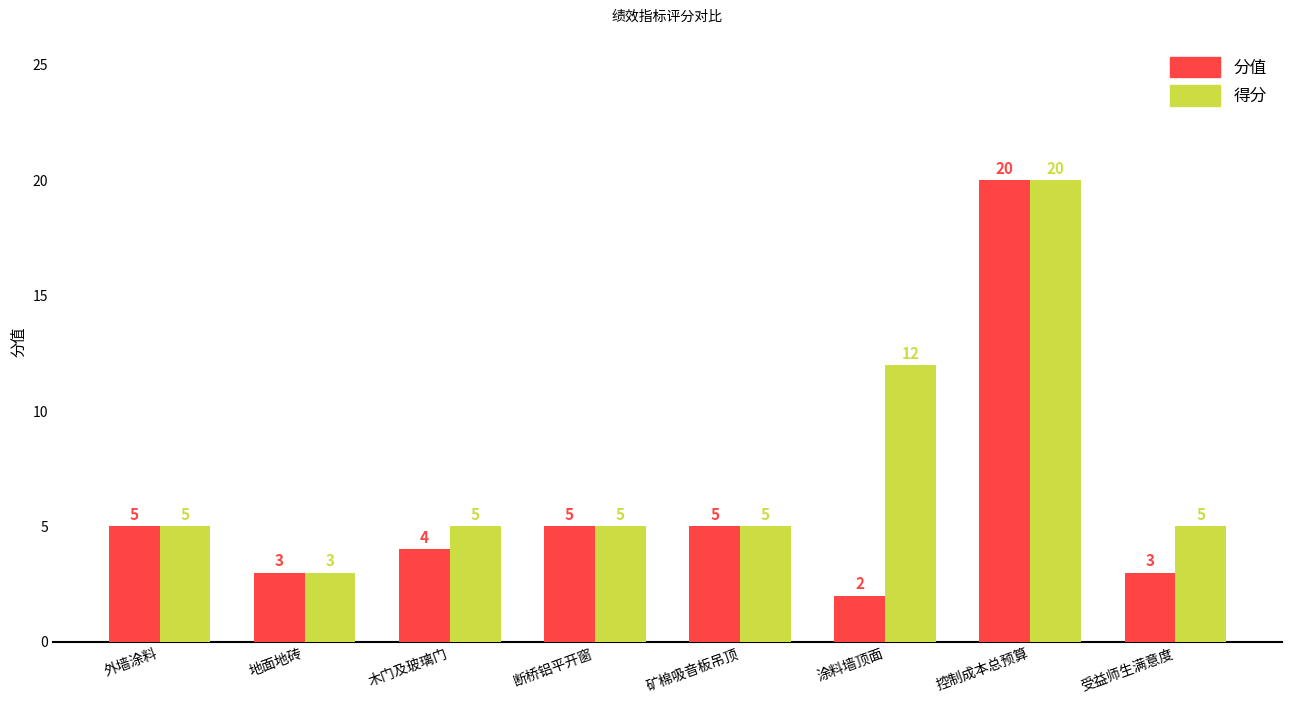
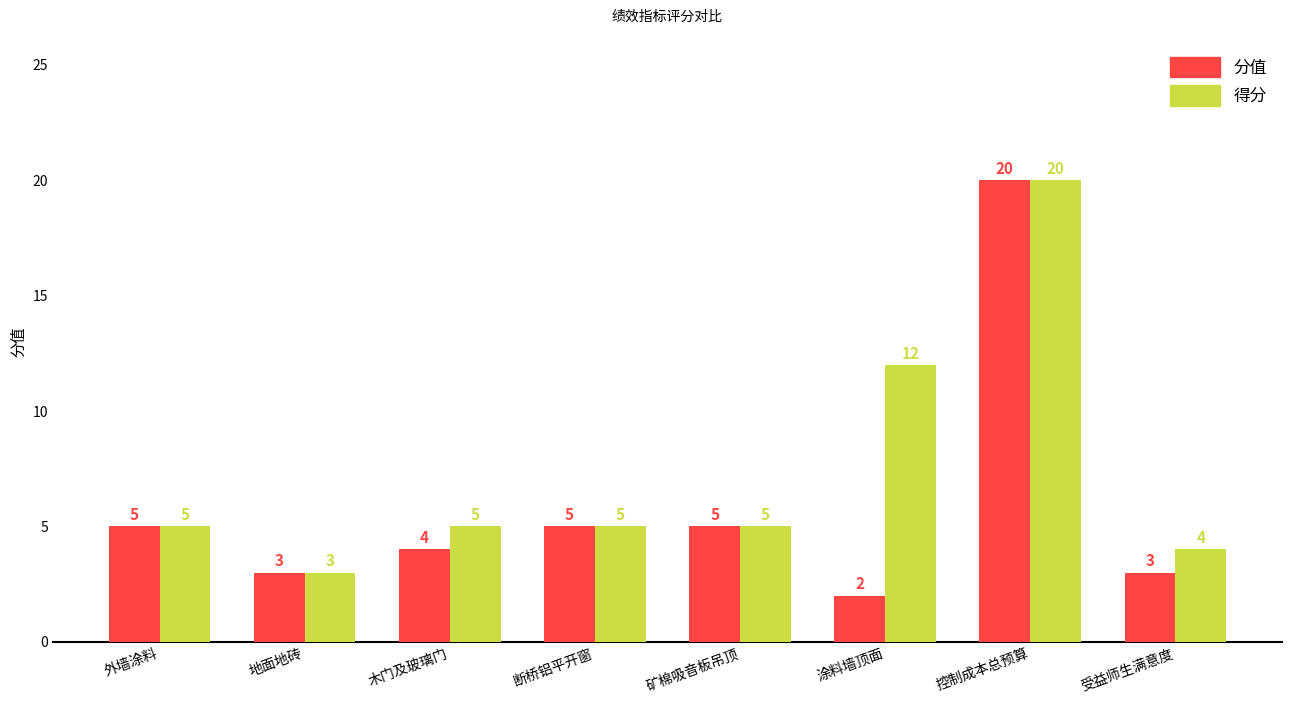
  {
    "分值": {
      "外墙涂料": 5,
      "地面地砖": 3,
      "木门及玻璃门": 4,
      "断桥铝平开窗": 5,
      "矿棉吸音板吊顶": 5,
      "涂料墙顶面": 2,
      "控制成本总预算": 20,
      "受益师生满意度": 3
    },
    "得分": {
      "外墙涂料": 5,
      "地面地砖": 3,
      "木门及玻璃门": 5,
      "断桥铝平开窗": 5,
      "矿棉吸音板吊顶": 5,
      "涂料墙顶面": 12,
      "控制成本总预算": 20,
-     "受益师生满意度": 5
+     "受益师生满意度": 4
    }
  }
